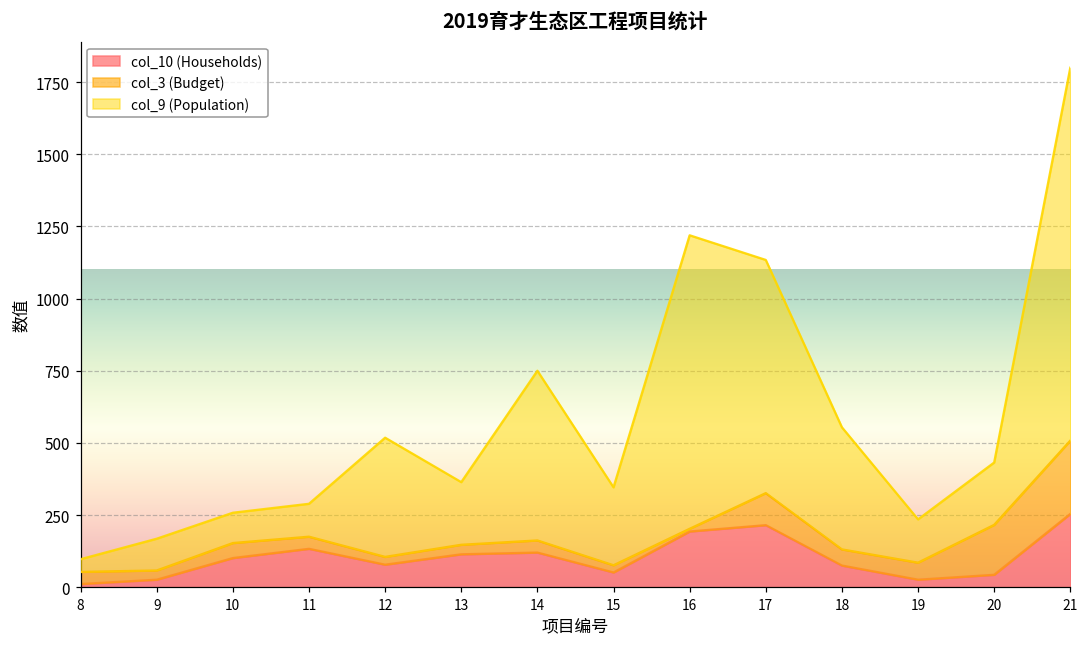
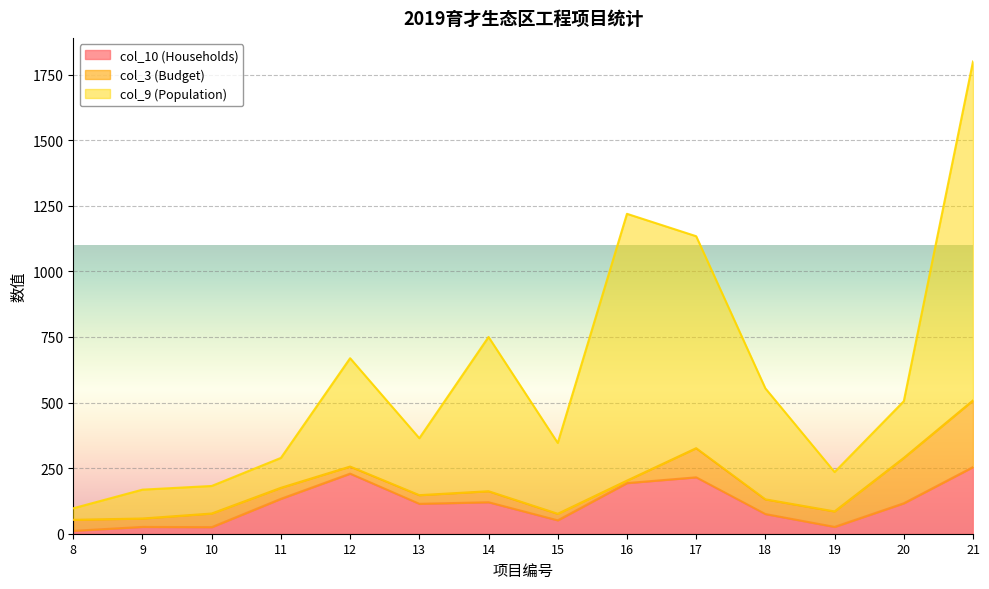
  {
    "col_10 (Households)": {
      "8": 10,
      "9": 30,
-     "10": 100,
+     "10": 30,
      "11": 130,
-     "12": 80,
+     "12": 230,
      "13": 110,
      "14": 120,
      "15": 50,
      "17": 220,
      "18": 80,
      "19": 30,
-     "20": 40,
+     "20": 120,
      "21": 250
    }
  }
